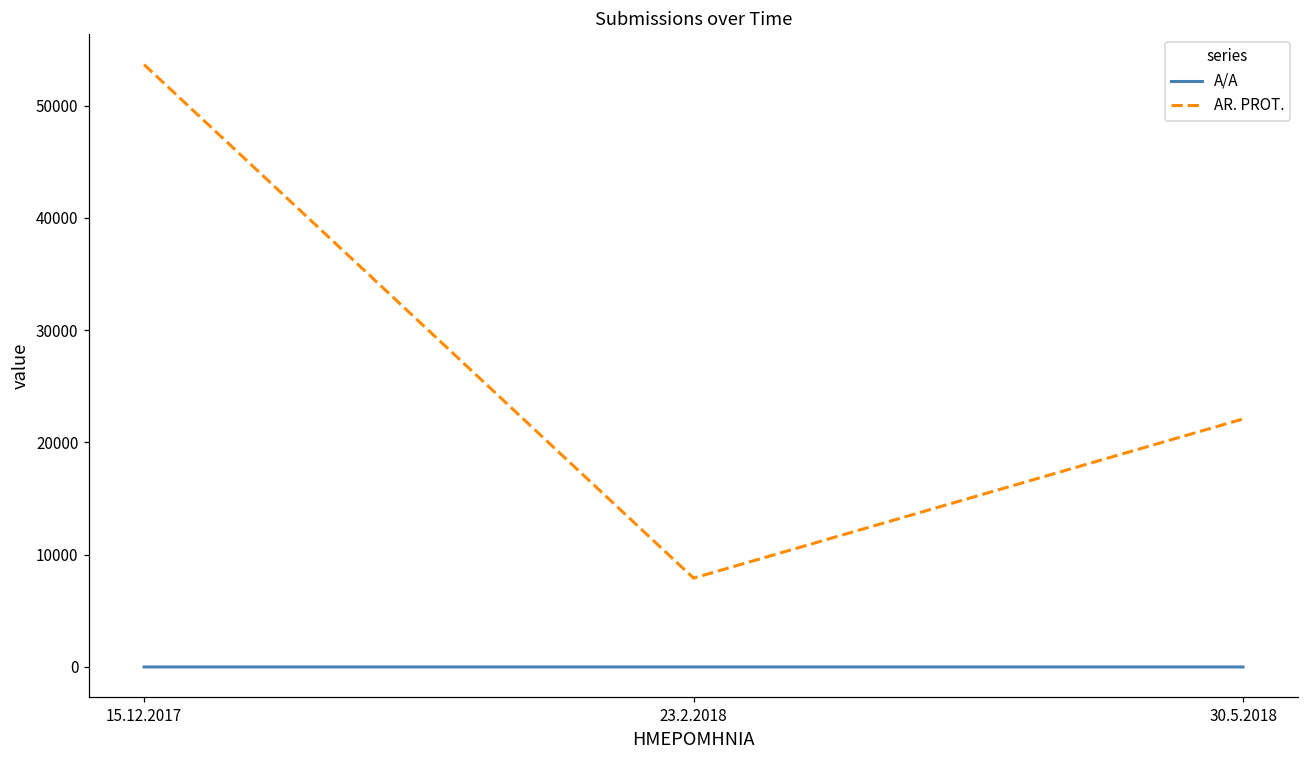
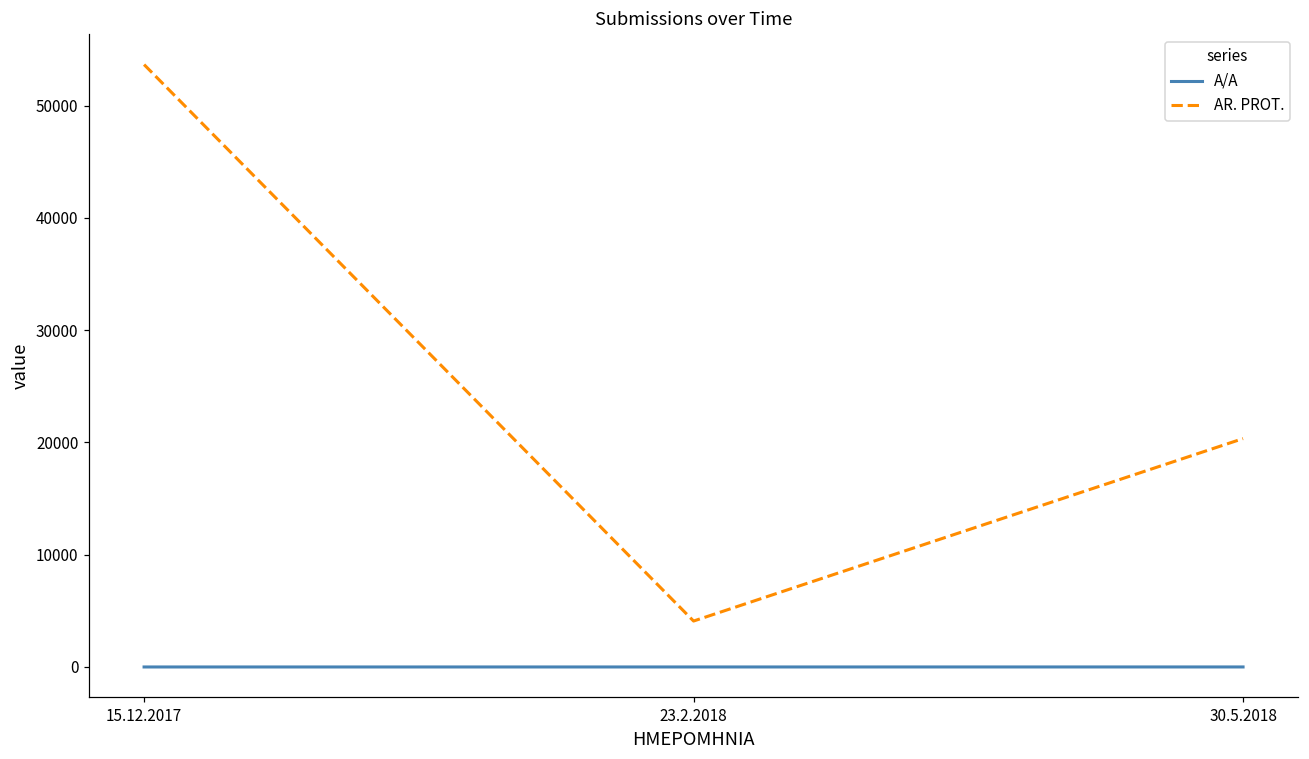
  {
    "A/A": {
      "15.12.2017": 0,
      "23.2.2018": 0,
      "30.5.2018": 0
    },
    "AR. PROT.": {
      "15.12.2017": 53600,
-     "23.2.2018": 7900,
-     "30.5.2018": 22100
+     "23.2.2018": 4100,
+     "30.5.2018": 20300
    }
  }
